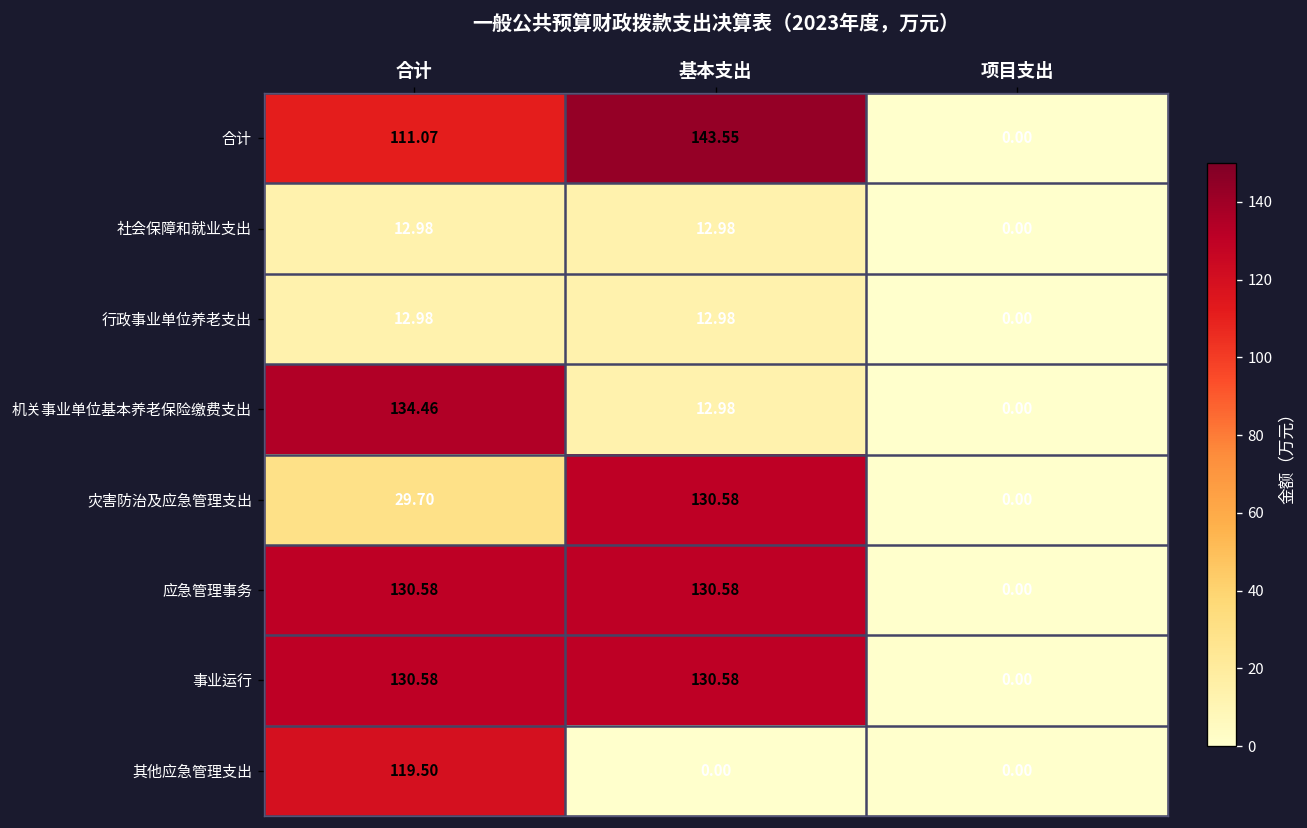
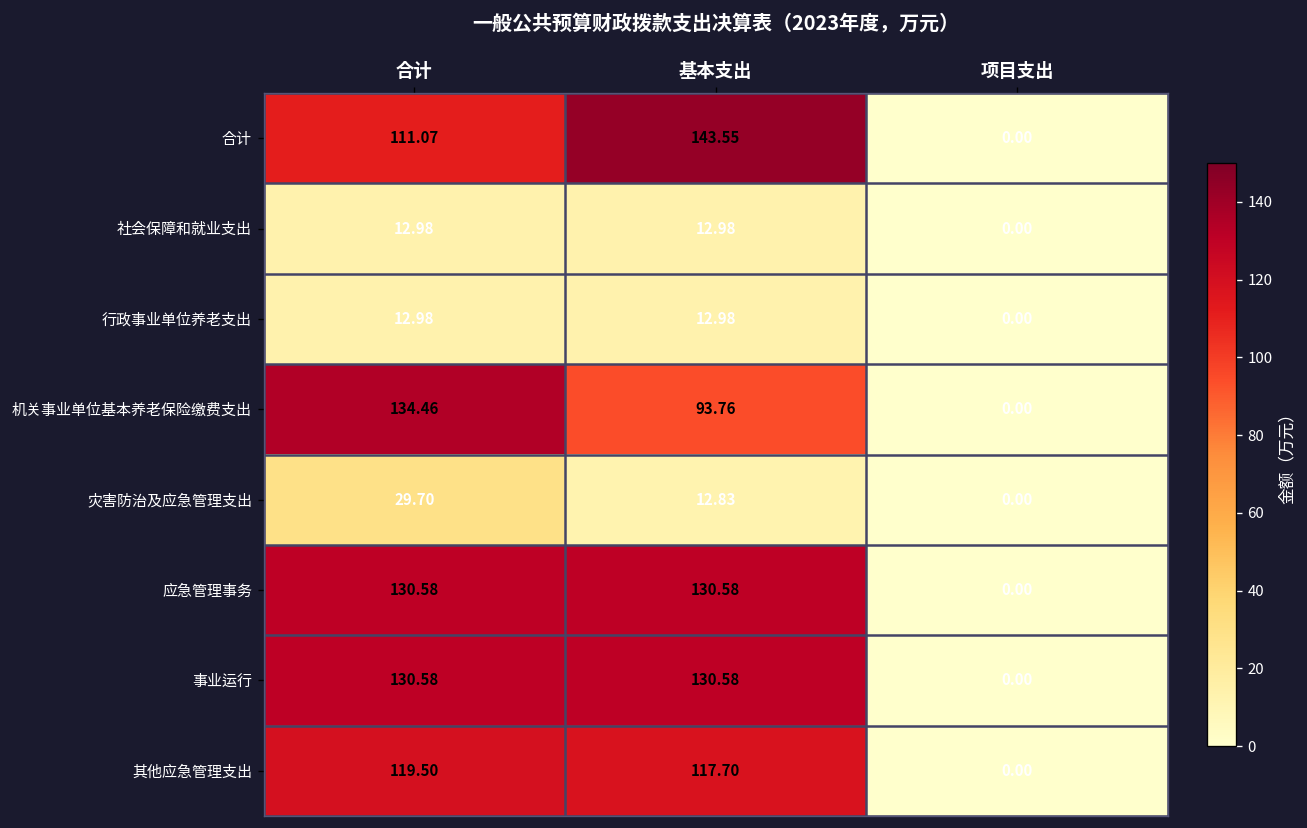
  {
    "合计": {
      "合计": 111.07,
      "基本支出": 143.55,
      "项目支出": 0.00
    },
    "社会保障和就业支出": {
      "合计": 12.98,
      "基本支出": 12.98,
      "项目支出": 0.00
    },
    "行政事业单位养老支出": {
      "合计": 12.98,
      "基本支出": 12.98,
      "项目支出": 0.00
    },
    "机关事业单位基本养老保险缴费支出": {
      "合计": 134.46,
-     "基本支出": 12.98,
+     "基本支出": 93.76,
      "项目支出": 0.00
    },
    "灾害防治及应急管理支出": {
      "合计": 29.70,
-     "基本支出": 130.58,
+     "基本支出": 12.83,
      "项目支出": 0.00
    },
    "应急管理事务": {
      "合计": 130.58,
      "基本支出": 130.58,
      "项目支出": 0.00
    },
    "事业运行": {
      "合计": 130.58,
      "基本支出": 130.58,
      "项目支出": 0.00
    },
    "其他应急管理支出": {
      "合计": 119.50,
-     "基本支出": 0.00,
+     "基本支出": 117.70,
      "项目支出": 0.00
    }
  }
